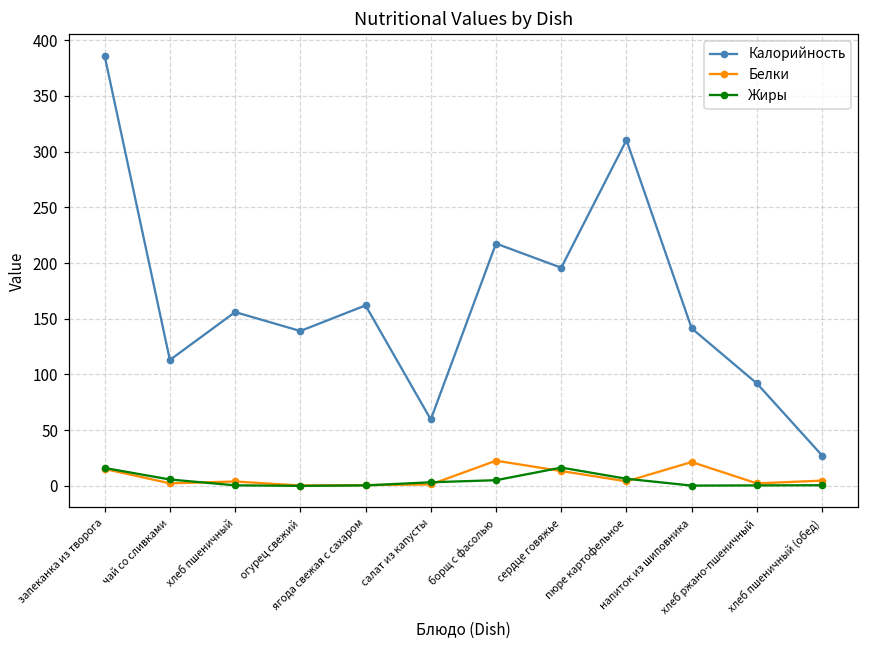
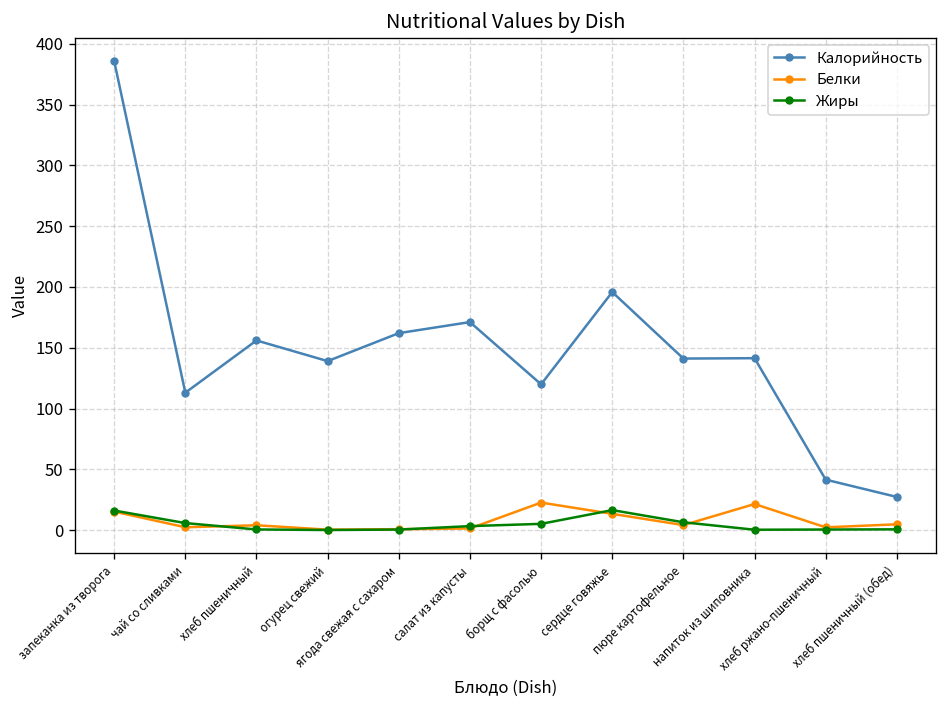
  {
    "Калорийность": {
      "запеканка из творога": 386,
      "чай со сливками": 113,
      "хлеб пшеничный": 156,
      "огурец свежий": 139,
      "ягода свежая с сахаром": 162,
-     "салат из капусты": 60,
-     "борщ с фасолью": 218,
+     "салат из капусты": 171,
+     "борщ с фасолью": 120,
      "сердце говяжье": 196,
-     "пюре картофельное": 310,
+     "пюре картофельное": 141,
      "напиток из шиповника": 141,
-     "хлеб ржано-пшеничный": 92,
+     "хлеб ржано-пшеничный": 41,
      "хлеб пшеничный (обед)": 27
    },
    "Белки": {
      "чай со сливками": 2,
      "хлеб пшеничный": 4,
      "борщ с фасолью": 23,
      "сердце говяжье": 13,
      "напиток из шиповника": 21,
      "хлеб пшеничный (обед)": 5
    },
    "Жиры": {
      "чай со сливками": 6,
      "хлеб пшеничный": 1,
      "борщ с фасолью": 5,
      "сердце говяжье": 16,
      "напиток из шиповника": 0,
      "хлеб пшеничный (обед)": 1
    }
  }
